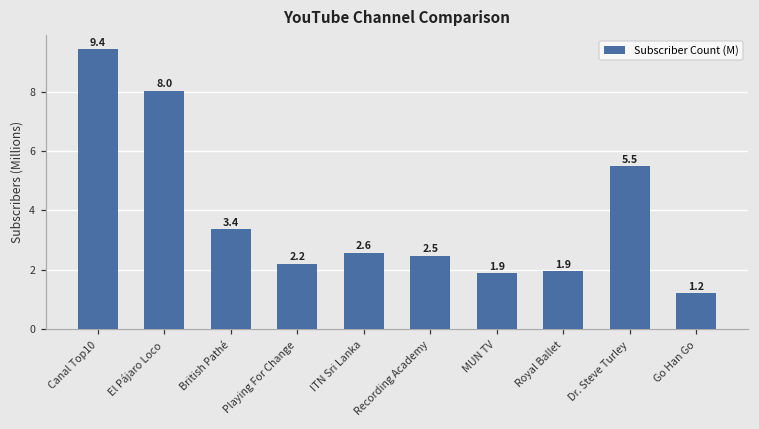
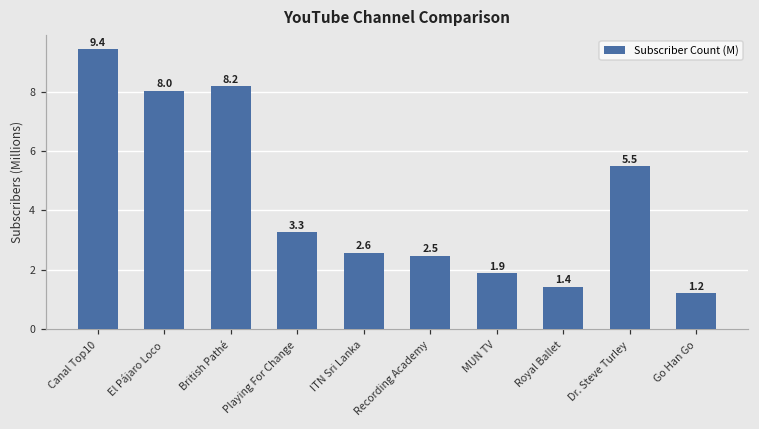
  {
    "Canal Top10": 9.4,
    "El Pájaro Loco": 8.0,
-   "British Pathé": 3.4,
-   "Playing For Change": 2.2,
+   "British Pathé": 8.2,
+   "Playing For Change": 3.3,
    "ITN Sri Lanka": 2.6,
    "Recording Academy": 2.5,
    "MUN TV": 1.9,
-   "Royal Ballet": 1.9,
+   "Royal Ballet": 1.4,
    "Dr. Steve Turley": 5.5,
    "Go Han Go": 1.2
  }
